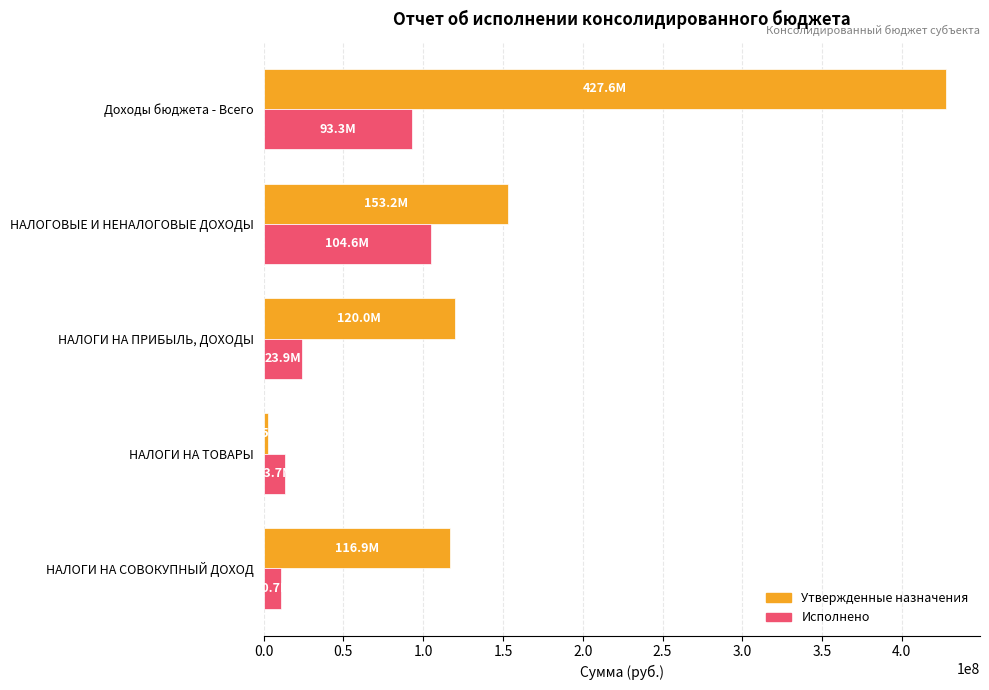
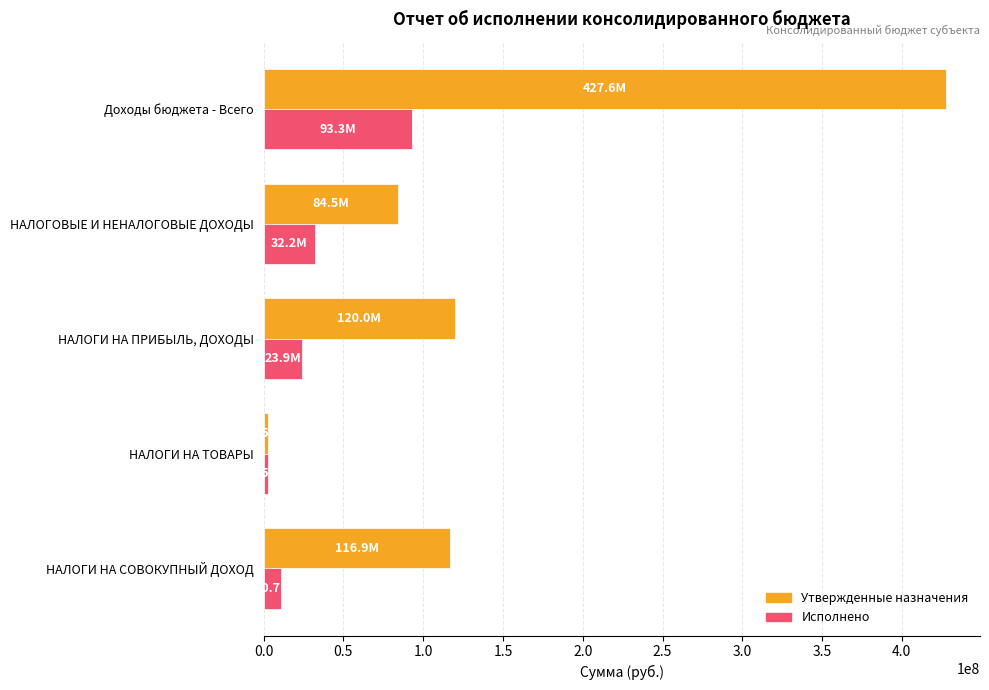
  {
    "Утвержденные назначения": {
      "Доходы бюджета - Всего": "427.6M",
-     "НАЛОГОВЫЕ И НЕНАЛОГОВЫЕ ДОХОДЫ": "153.2M",
+     "НАЛОГОВЫЕ И НЕНАЛОГОВЫЕ ДОХОДЫ": "84.5M",
      "НАЛОГИ НА ПРИБЫЛЬ, ДОХОДЫ": "120.0M",
      "НАЛОГИ НА СОВОКУПНЫЙ ДОХОД": "116.9M"
    },
    "Исполнено": {
      "Доходы бюджета - Всего": "93.3M",
-     "НАЛОГОВЫЕ И НЕНАЛОГОВЫЕ ДОХОДЫ": "104.6M",
+     "НАЛОГОВЫЕ И НЕНАЛОГОВЫЕ ДОХОДЫ": "32.2M",
      "НАЛОГИ НА ПРИБЫЛЬ, ДОХОДЫ": "23.9M",
-     "НАЛОГИ НА ТОВАРЫ": "14000000"
+     "НАЛОГИ НА ТОВАРЫ": "2000000"
    }
  }
